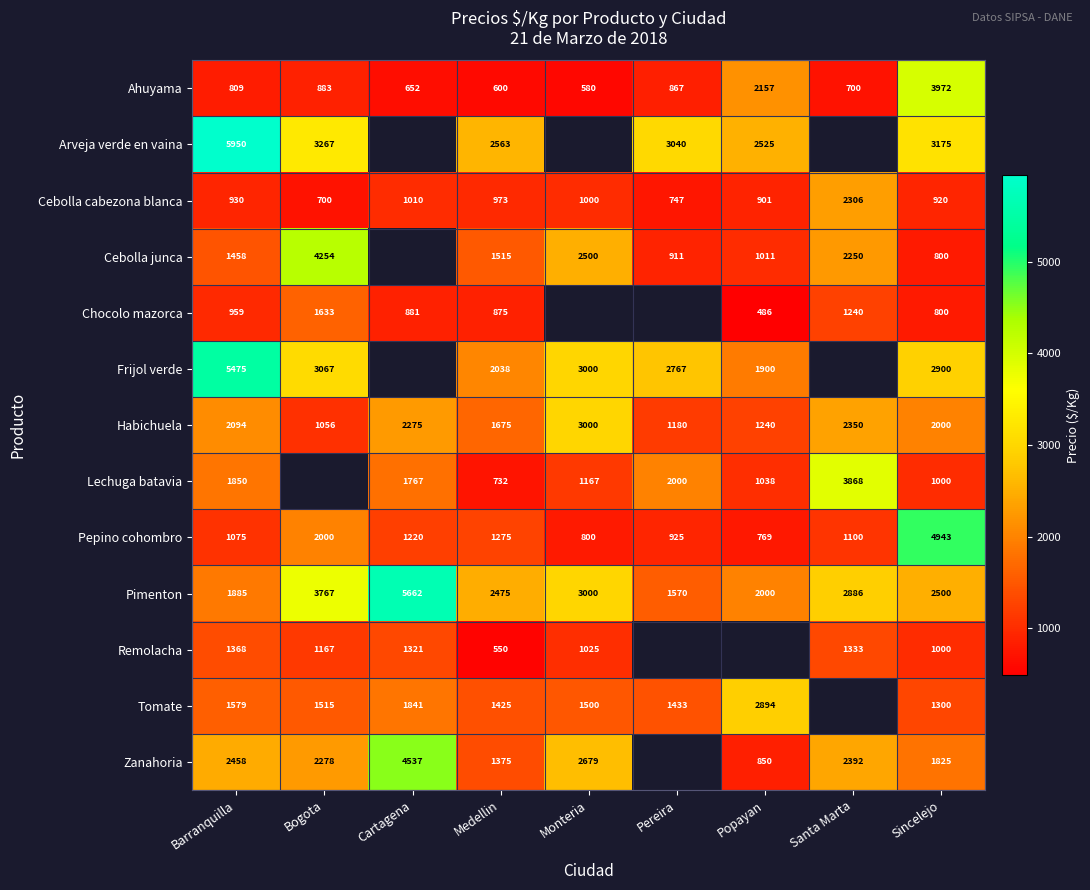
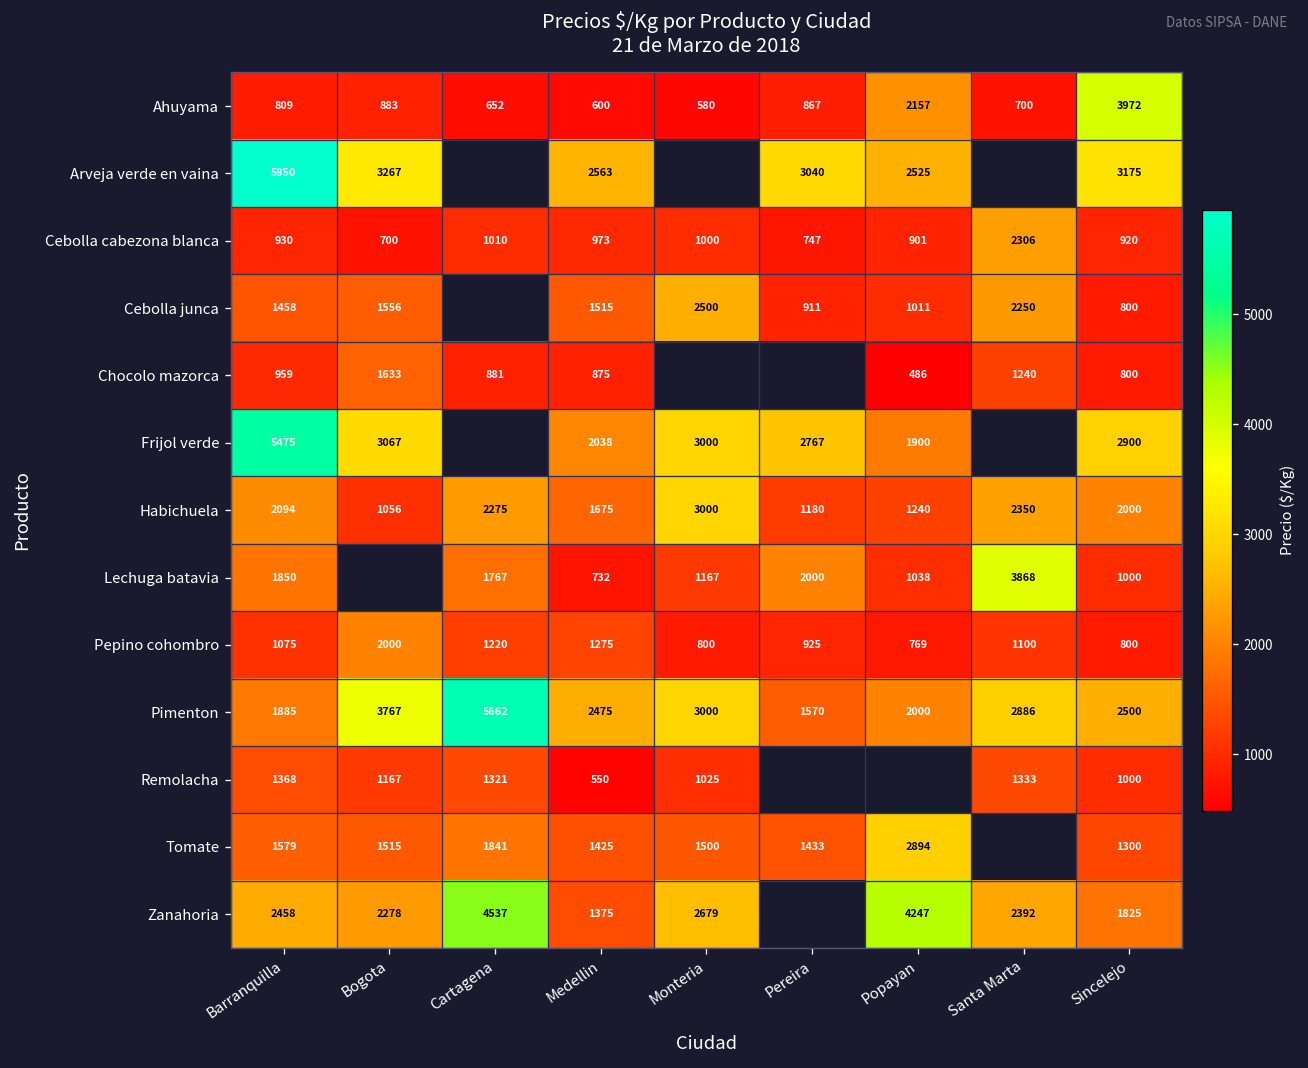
  {
    "Ahuyama": {
      "Barranquilla": 809,
      "Bogota": 883,
      "Cartagena": 652,
      "Medellin": 600,
      "Monteria": 580,
      "Pereira": 867,
      "Popayan": 2157,
      "Santa Marta": 700,
      "Sincelejo": 3972
    },
    "Arveja verde en vaina": {
      "Barranquilla": 5950,
      "Bogota": 3267,
      "Medellin": 2563,
      "Pereira": 3040,
      "Popayan": 2525,
      "Sincelejo": 3175
    },
    "Cebolla cabezona blanca": {
      "Barranquilla": 930,
      "Bogota": 700,
      "Cartagena": 1010,
      "Medellin": 973,
      "Monteria": 1000,
      "Pereira": 747,
      "Popayan": 901,
      "Santa Marta": 2306,
      "Sincelejo": 920
    },
    "Cebolla junca": {
      "Barranquilla": 1458,
-     "Bogota": 4254,
+     "Bogota": 1556,
      "Medellin": 1515,
      "Monteria": 2500,
      "Pereira": 911,
      "Popayan": 1011,
      "Santa Marta": 2250,
      "Sincelejo": 800
    },
    "Chocolo mazorca": {
      "Barranquilla": 959,
      "Bogota": 1633,
      "Cartagena": 881,
      "Medellin": 875,
      "Popayan": 486,
      "Santa Marta": 1240,
      "Sincelejo": 800
    },
    "Frijol verde": {
      "Barranquilla": 5475,
      "Bogota": 3067,
      "Medellin": 2038,
      "Monteria": 3000,
      "Pereira": 2767,
      "Popayan": 1900,
      "Sincelejo": 2900
    },
    "Habichuela": {
      "Barranquilla": 2094,
      "Bogota": 1056,
      "Cartagena": 2275,
      "Medellin": 1675,
      "Monteria": 3000,
      "Pereira": 1180,
      "Popayan": 1240,
      "Santa Marta": 2350,
      "Sincelejo": 2000
    },
    "Lechuga batavia": {
      "Barranquilla": 1850,
      "Cartagena": 1767,
      "Medellin": 732,
      "Monteria": 1167,
      "Pereira": 2000,
      "Popayan": 1038,
      "Santa Marta": 3868,
      "Sincelejo": 1000
    },
    "Pepino cohombro": {
      "Barranquilla": 1075,
      "Bogota": 2000,
      "Cartagena": 1220,
      "Medellin": 1275,
      "Monteria": 800,
      "Pereira": 925,
      "Popayan": 769,
      "Santa Marta": 1100,
-     "Sincelejo": 4943
+     "Sincelejo": 800
    },
    "Pimenton": {
      "Barranquilla": 1885,
      "Bogota": 3767,
      "Cartagena": 5662,
      "Medellin": 2475,
      "Monteria": 3000,
      "Pereira": 1570,
      "Popayan": 2000,
      "Santa Marta": 2886,
      "Sincelejo": 2500
    },
    "Remolacha": {
      "Barranquilla": 1368,
      "Bogota": 1167,
      "Cartagena": 1321,
      "Medellin": 550,
      "Monteria": 1025,
      "Santa Marta": 1333,
      "Sincelejo": 1000
    },
    "Tomate": {
      "Barranquilla": 1579,
      "Bogota": 1515,
      "Cartagena": 1841,
      "Medellin": 1425,
      "Monteria": 1500,
      "Pereira": 1433,
      "Popayan": 2894,
      "Sincelejo": 1300
    },
    "Zanahoria": {
      "Barranquilla": 2458,
      "Bogota": 2278,
      "Cartagena": 4537,
      "Medellin": 1375,
      "Monteria": 2679,
-     "Popayan": 850,
+     "Popayan": 4247,
      "Santa Marta": 2392,
      "Sincelejo": 1825
    }
  }
